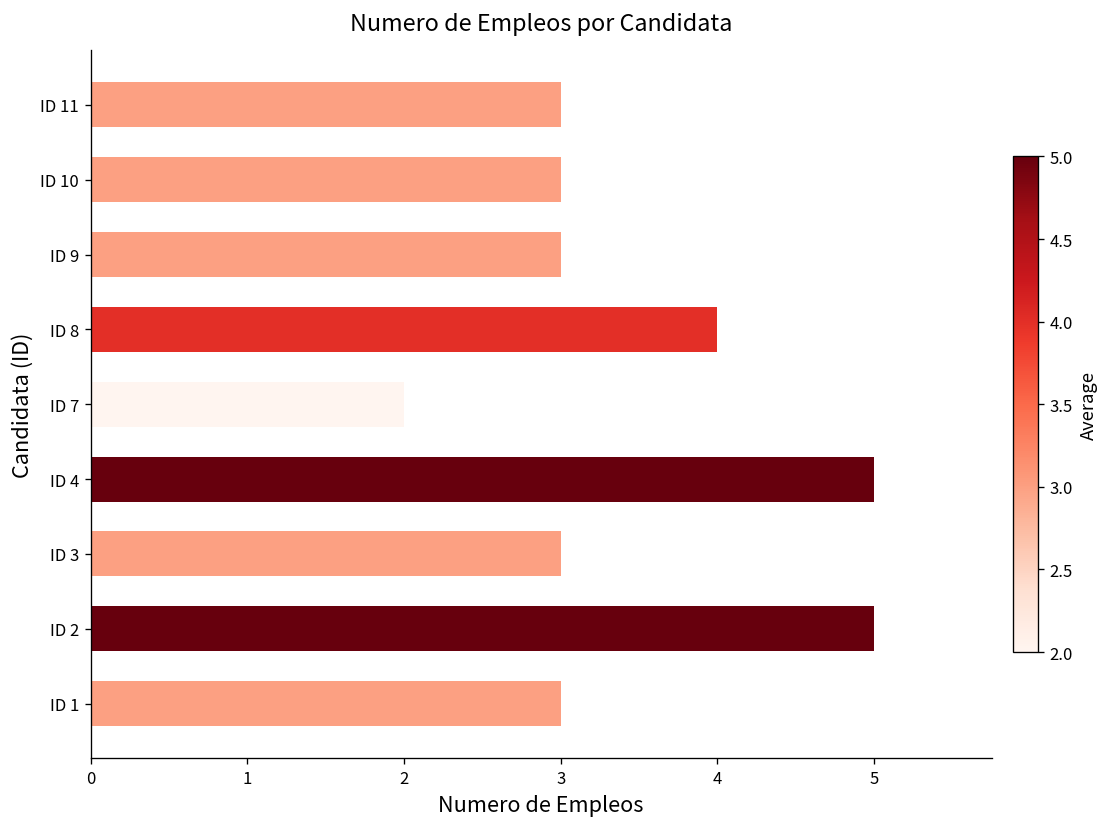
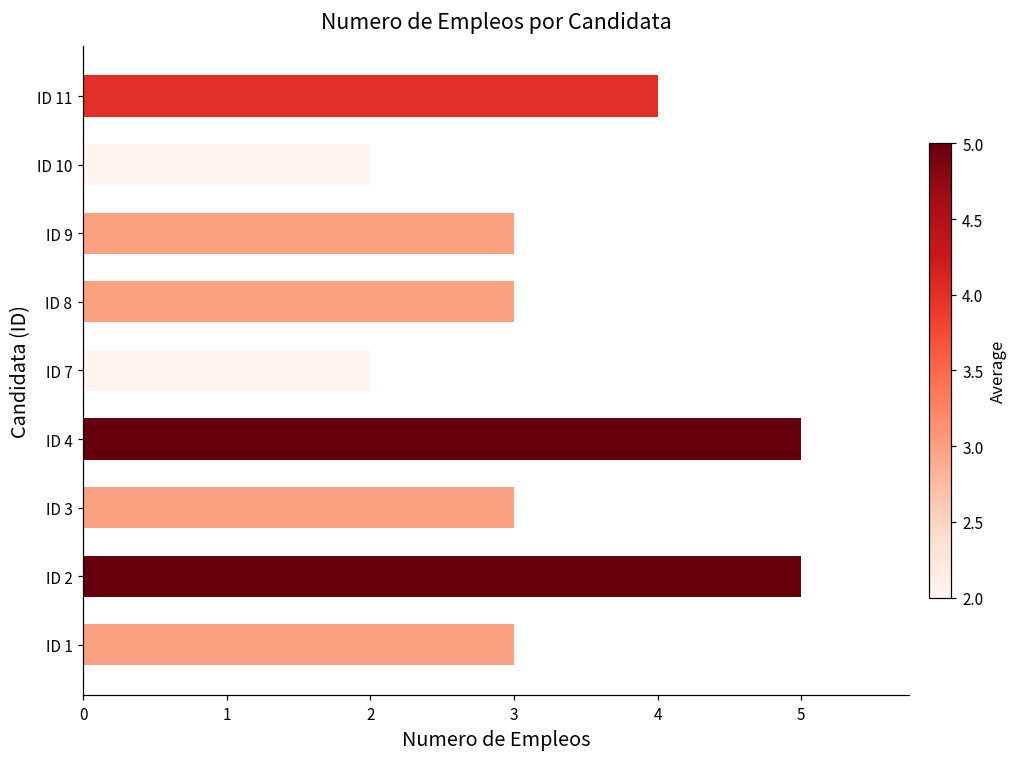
  {
-   "ID 11": 3,
-   "ID 10": 3,
+   "ID 11": 4,
+   "ID 10": 2,
    "ID 9": 3,
-   "ID 8": 4,
+   "ID 8": 3,
    "ID 7": 2,
    "ID 4": 5,
    "ID 3": 3,
    "ID 2": 5,
    "ID 1": 3
  }
